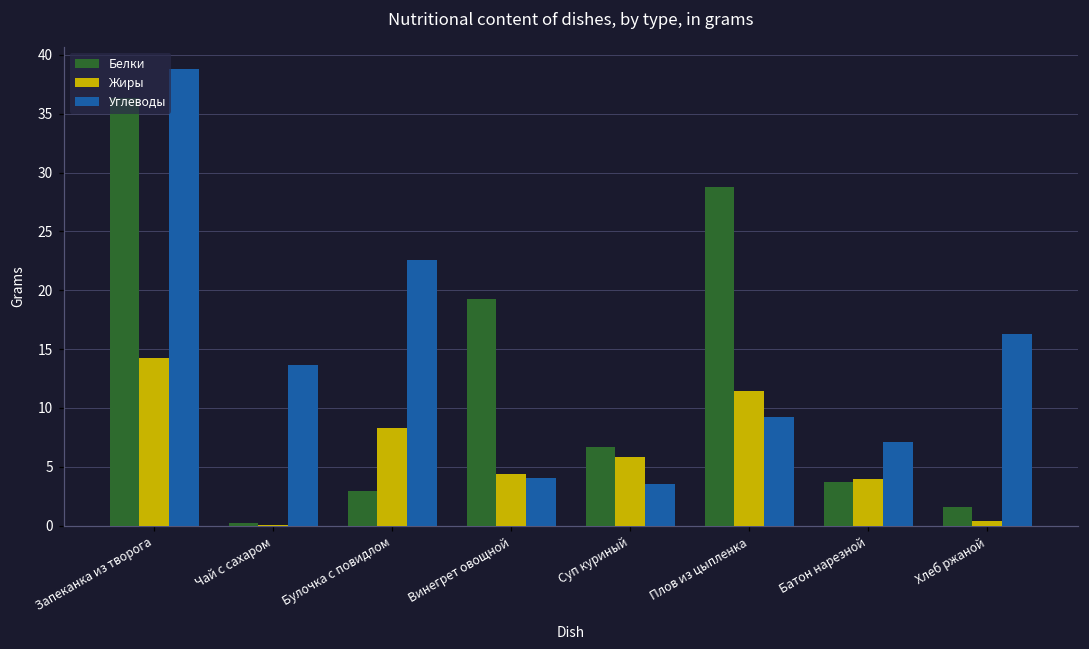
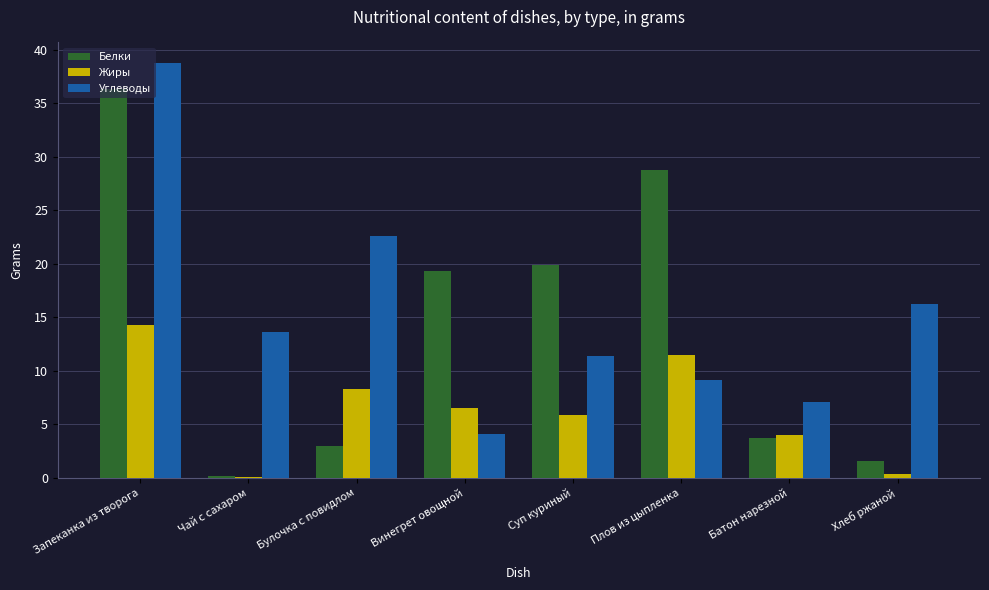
  {
    "Белки": {
      "Булочка с повидлом": 2.9,
      "Винегрет овощной": 19.3,
-     "Суп куриный": 6.7,
+     "Суп куриный": 19.9,
      "Плов из цыпленка": 28.8,
      "Батон нарезной": 3.7,
      "Хлеб ржаной": 1.6
    },
    "Жиры": {
      "Запеканка из творога": 14.3,
      "Булочка с повидлом": 8.3,
-     "Винегрет овощной": 4.4,
+     "Винегрет овощной": 6.5,
      "Суп куриный": 5.8,
      "Плов из цыпленка": 11.5,
      "Батон нарезной": 4.0,
      "Хлеб ржаной": 0.4
    },
    "Углеводы": {
      "Запеканка из творога": 38.8,
      "Чай с сахаром": 13.7,
      "Булочка с повидлом": 22.6,
      "Винегрет овощной": 4.1,
-     "Суп куриный": 3.5,
+     "Суп куриный": 11.4,
      "Плов из цыпленка": 9.2,
      "Батон нарезной": 7.1,
      "Хлеб ржаной": 16.3
    }
  }
